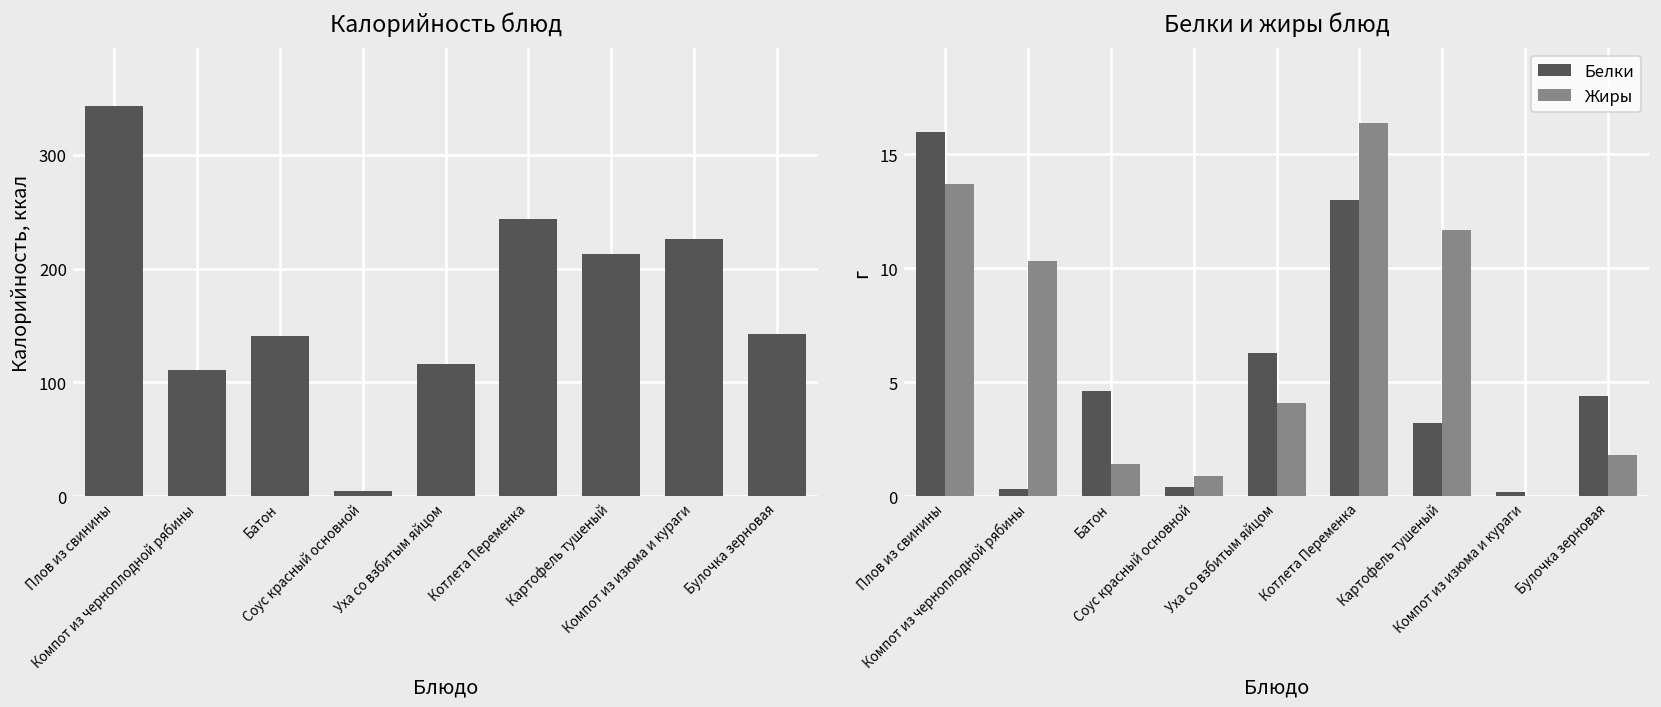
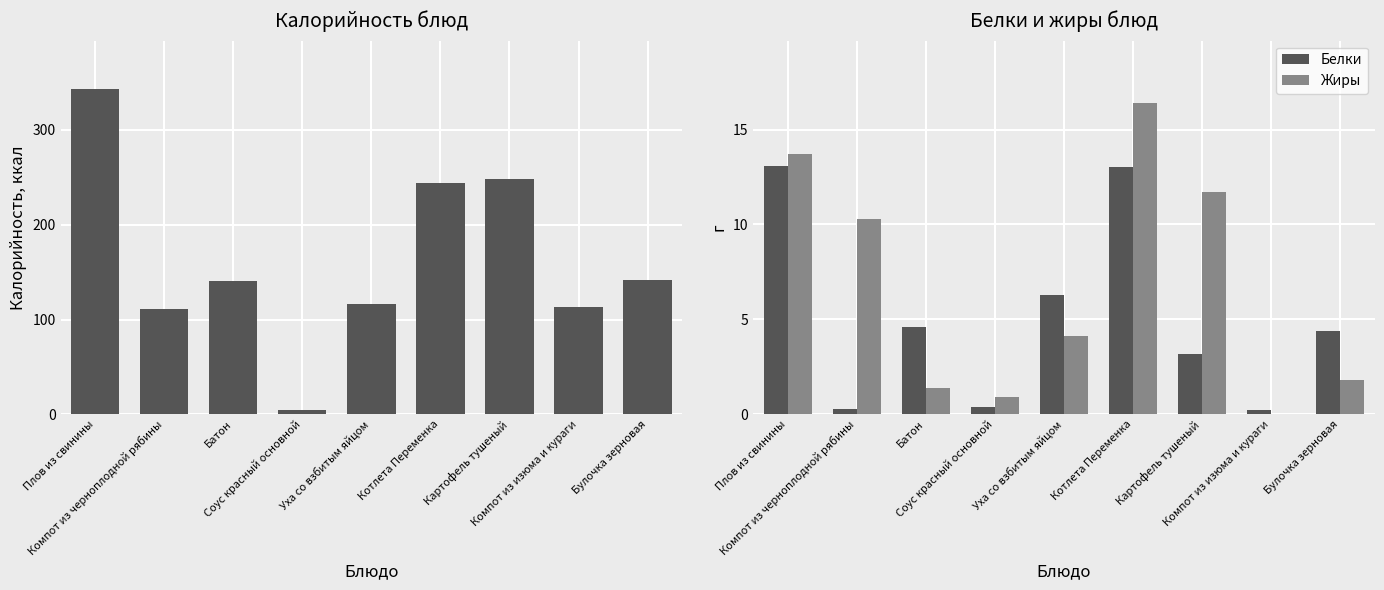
  {
    "Калорийность блюд": {
      "Плов из свинины": 340,
      "Компот из черноплодной рябины": 110,
      "Батон": 140,
      "Соус красный основной": 0,
      "Уха со взбитым яйцом": 120,
      "Котлета Переменка": 240,
-     "Картофель тушеный": 210,
-     "Компот из изюма и кураги": 230,
+     "Картофель тушеный": 250,
+     "Компот из изюма и кураги": 110,
      "Булочка зерновая": 140
    },
    "Белки и жиры блюд": {
      "Белки": {
-       "Плов из свинины": 16.0,
+       "Плов из свинины": 13.1,
        "Компот из черноплодной рябины": 0.3,
        "Батон": 4.6,
        "Соус красный основной": 0.4,
        "Уха со взбитым яйцом": 6.3,
        "Котлета Переменка": 13.0,
        "Картофель тушеный": 3.2,
        "Компот из изюма и кураги": 0.2,
        "Булочка зерновая": 4.4
      },
      "Жиры": {
        "Плов из свинины": 13.7,
        "Компот из черноплодной рябины": 10.3,
        "Батон": 1.4,
        "Соус красный основной": 0.9,
        "Уха со взбитым яйцом": 4.1,
        "Котлета Переменка": 16.4,
        "Картофель тушеный": 11.7,
        "Компот из изюма и кураги": 0.0,
        "Булочка зерновая": 1.8
      }
    }
  }
